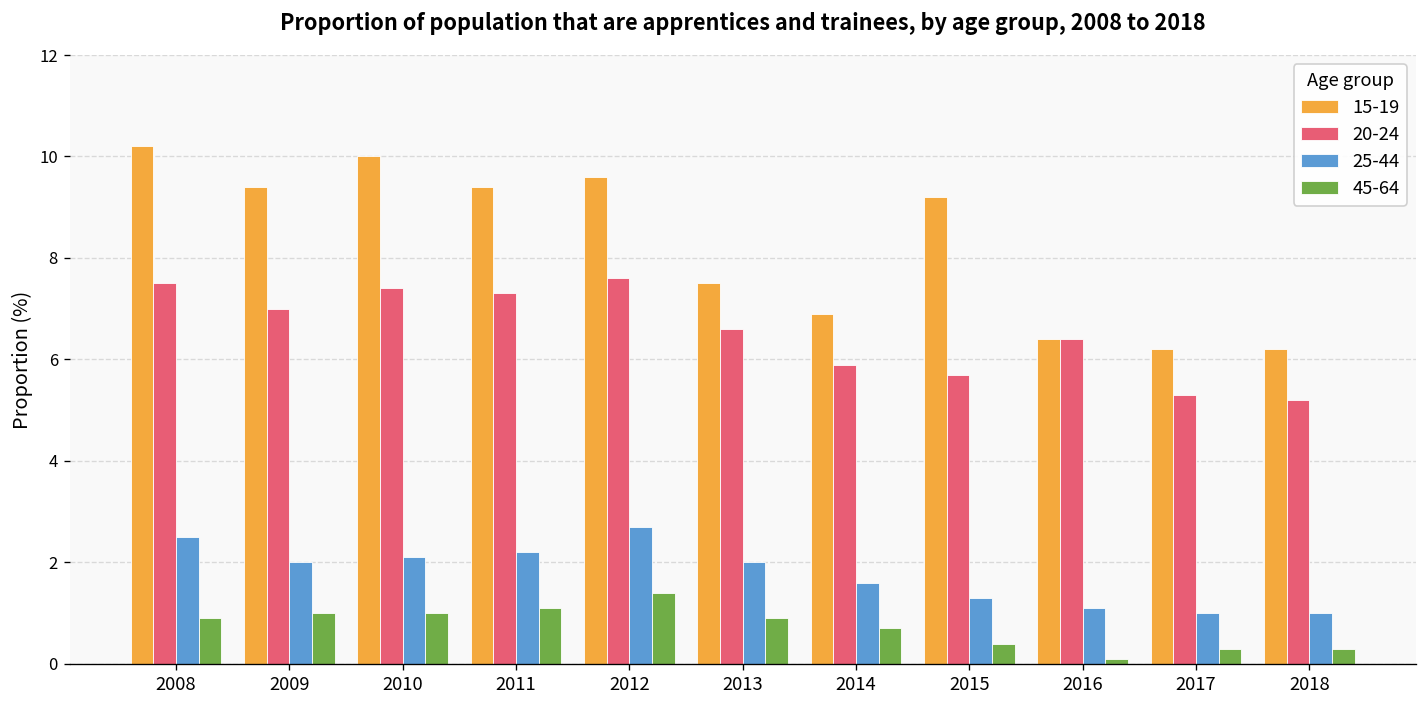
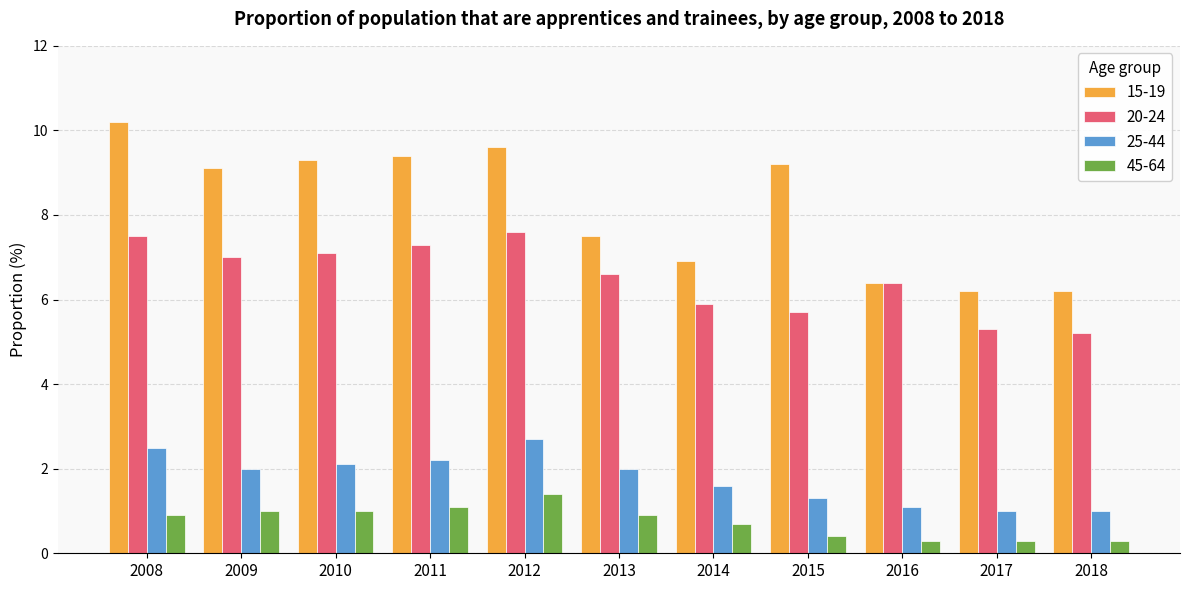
  {
    "15-19": {
      "2008": 10.2,
-     "2009": 9.4,
-     "2010": 10.0,
+     "2009": 9.1,
+     "2010": 9.3,
      "2011": 9.4,
      "2012": 9.6,
      "2013": 7.5,
      "2014": 6.9,
      "2015": 9.2,
      "2016": 6.4,
      "2017": 6.2,
      "2018": 6.2
    },
    "20-24": {
      "2008": 7.5,
      "2009": 7.0,
-     "2010": 7.4,
+     "2010": 7.1,
      "2011": 7.3,
      "2012": 7.6,
      "2013": 6.6,
      "2014": 5.9,
      "2015": 5.7,
      "2016": 6.4,
      "2017": 5.3,
      "2018": 5.2
    },
    "25-44": {
      "2008": 2.5,
      "2009": 2.0,
      "2010": 2.1,
      "2011": 2.2,
      "2012": 2.7,
      "2013": 2.0,
      "2014": 1.6,
      "2015": 1.3,
      "2016": 1.1,
      "2017": 1.0,
      "2018": 1.0
    },
    "45-64": {
      "2008": 0.9,
      "2009": 1.0,
      "2010": 1.0,
      "2011": 1.1,
      "2012": 1.4,
      "2013": 0.9,
      "2014": 0.7,
      "2015": 0.4,
-     "2016": 0.1,
+     "2016": 0.3,
      "2017": 0.3,
      "2018": 0.3
    }
  }
